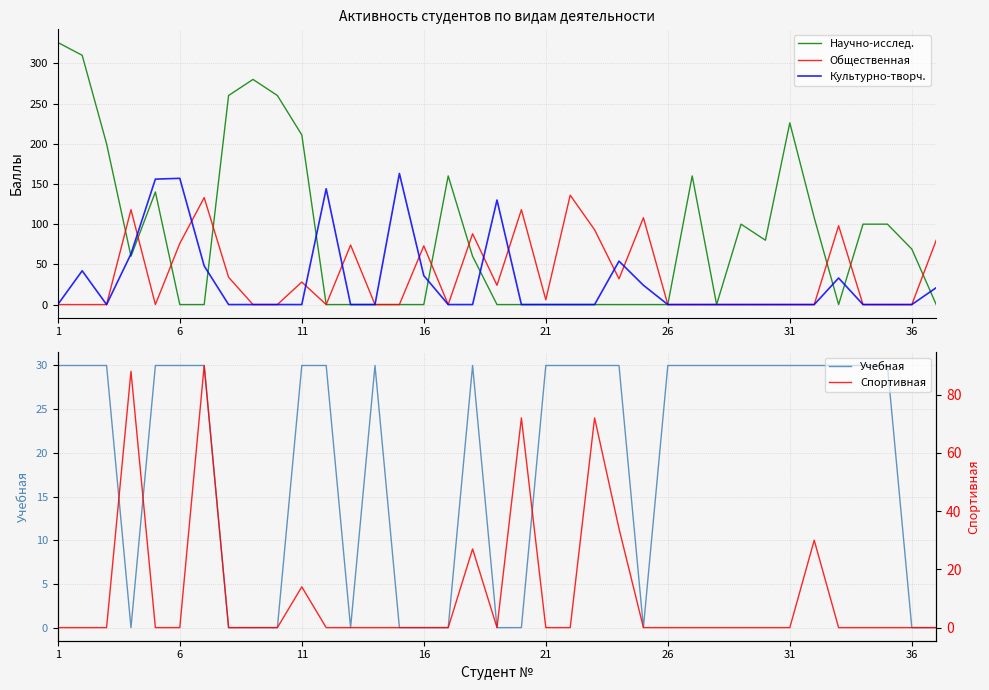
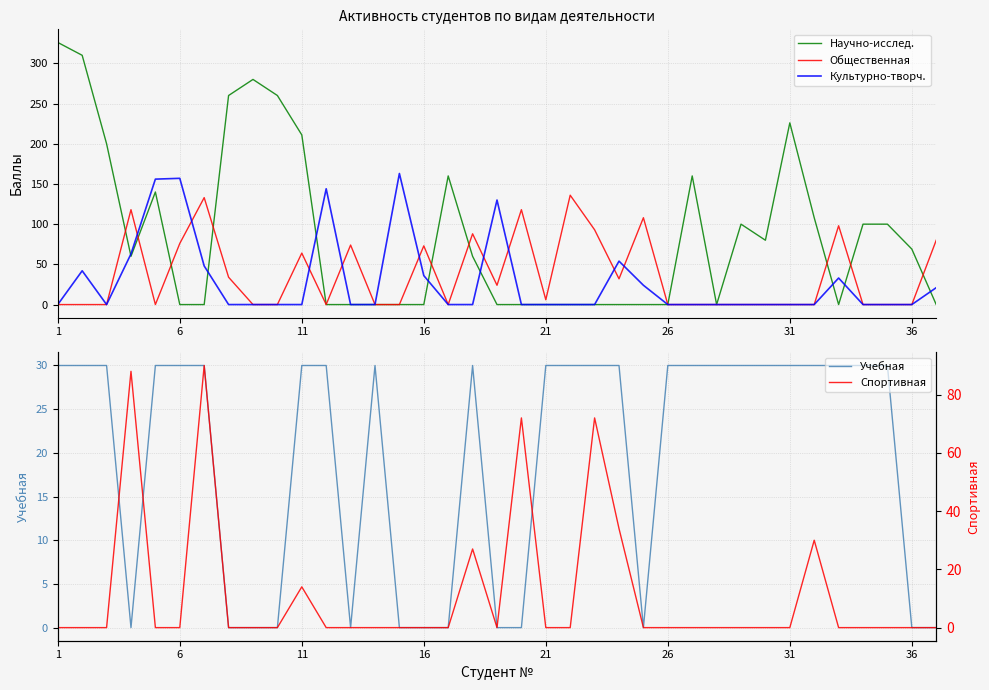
  {
    "Активность студентов по видам деятельности": {
      "Научно-исслед.": {
        "1": 330,
        "6": 0,
        "11": 210,
        "16": 0,
        "31": 230,
        "36": 70
      },
      "Общественная": {
        "6": 80,
-       "11": 30,
+       "11": 60,
        "16": 70,
        "21": 10
      },
      "Культурно-творч.": {
        "6": 160,
        "11": 0,
        "16": 40
      }
    }
  }
